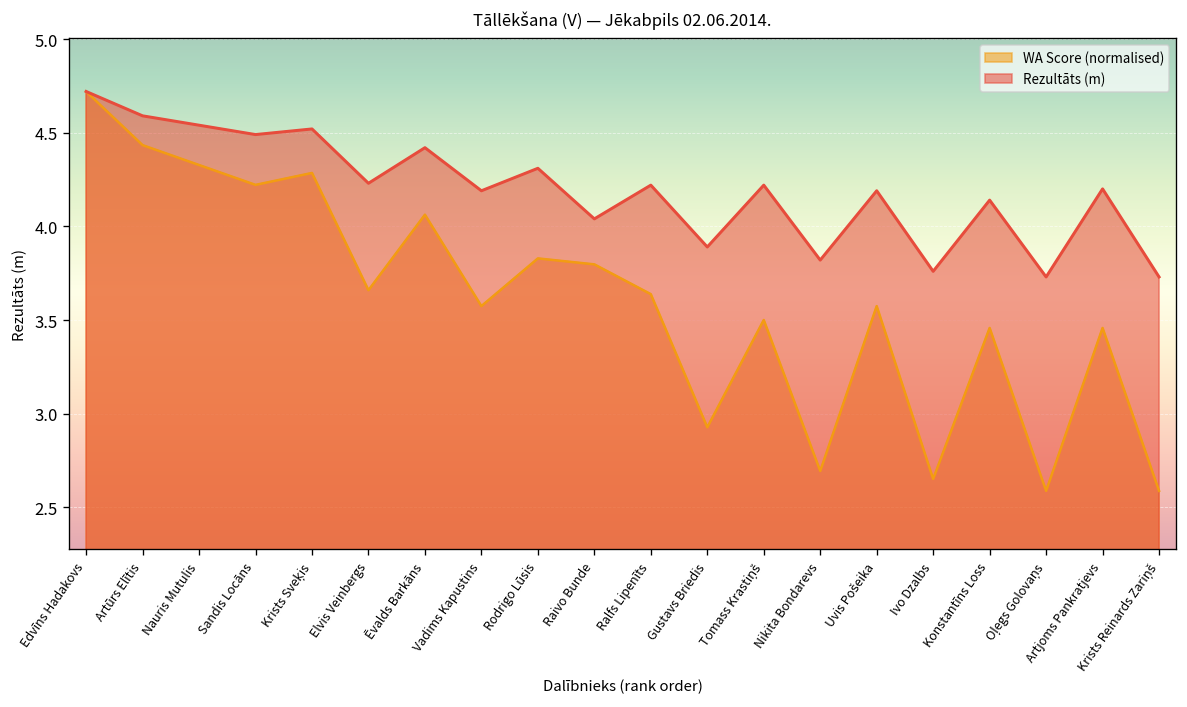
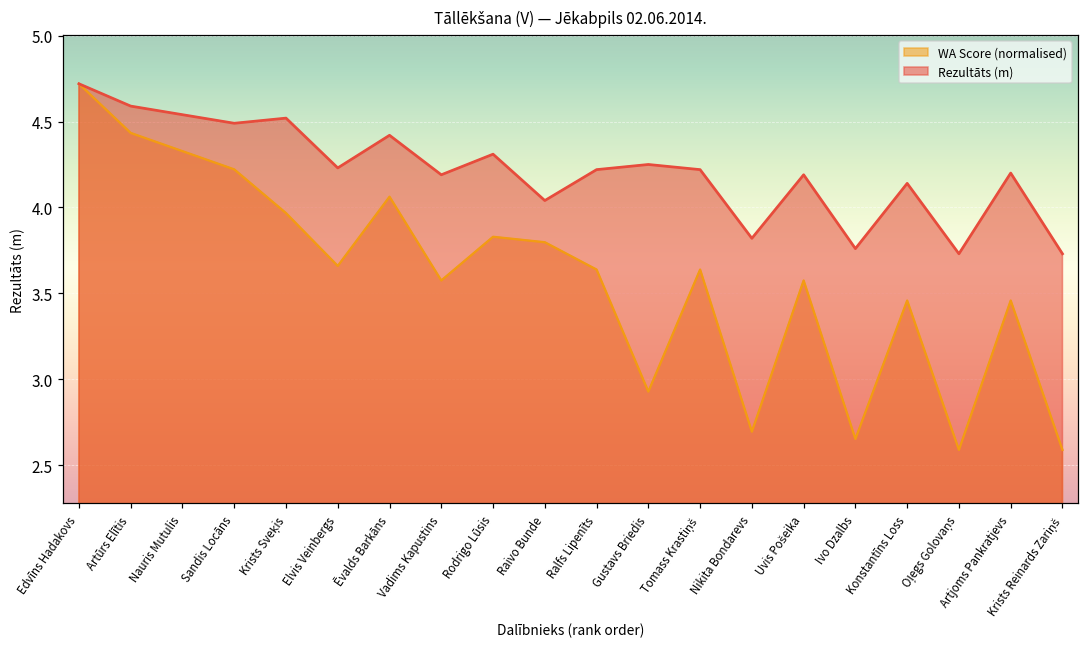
  {
    "WA Score (normalised)": {
      "Artūrs Elītis": 4.43,
      "Nauris Mutulis": 4.33,
      "Sandis Locāns": 4.22,
-     "Krists Sveķis": 4.29,
+     "Krists Sveķis": 3.97,
      "Elvis Veinbergs": 3.66,
      "Ēvalds Barkāns": 4.06,
      "Vadims Kapustins": 3.57,
      "Rodrigo Lūsis": 3.83,
      "Raivo Bunde": 3.80,
      "Ralfs Lipenīts": 3.64,
      "Gustavs Briedis": 2.93,
-     "Tomass Krastiņš": 3.50,
+     "Tomass Krastiņš": 3.64,
      "Nikita Bondarevs": 2.69,
      "Uvis Pošeika": 3.57,
      "Ivo Dzalbs": 2.65,
      "Konstantīns Loss": 3.46,
      "Oļegs Golovaņs": 2.59,
      "Artjoms Pankratjevs": 3.46,
      "Krists Reinards Zariņš": 2.59
    },
    "Rezultāts (m)": {
      "Artūrs Elītis": 4.59,
      "Nauris Mutulis": 4.54,
      "Sandis Locāns": 4.49,
      "Krists Sveķis": 4.52,
      "Elvis Veinbergs": 4.23,
      "Ēvalds Barkāns": 4.42,
      "Vadims Kapustins": 4.19,
      "Rodrigo Lūsis": 4.31,
      "Raivo Bunde": 4.04,
      "Ralfs Lipenīts": 4.22,
-     "Gustavs Briedis": 3.89,
+     "Gustavs Briedis": 4.25,
      "Tomass Krastiņš": 4.22,
      "Nikita Bondarevs": 3.82,
      "Uvis Pošeika": 4.19,
      "Ivo Dzalbs": 3.76,
      "Konstantīns Loss": 4.14,
      "Oļegs Golovaņs": 3.73,
      "Artjoms Pankratjevs": 4.20,
      "Krists Reinards Zariņš": 3.73
    }
  }
